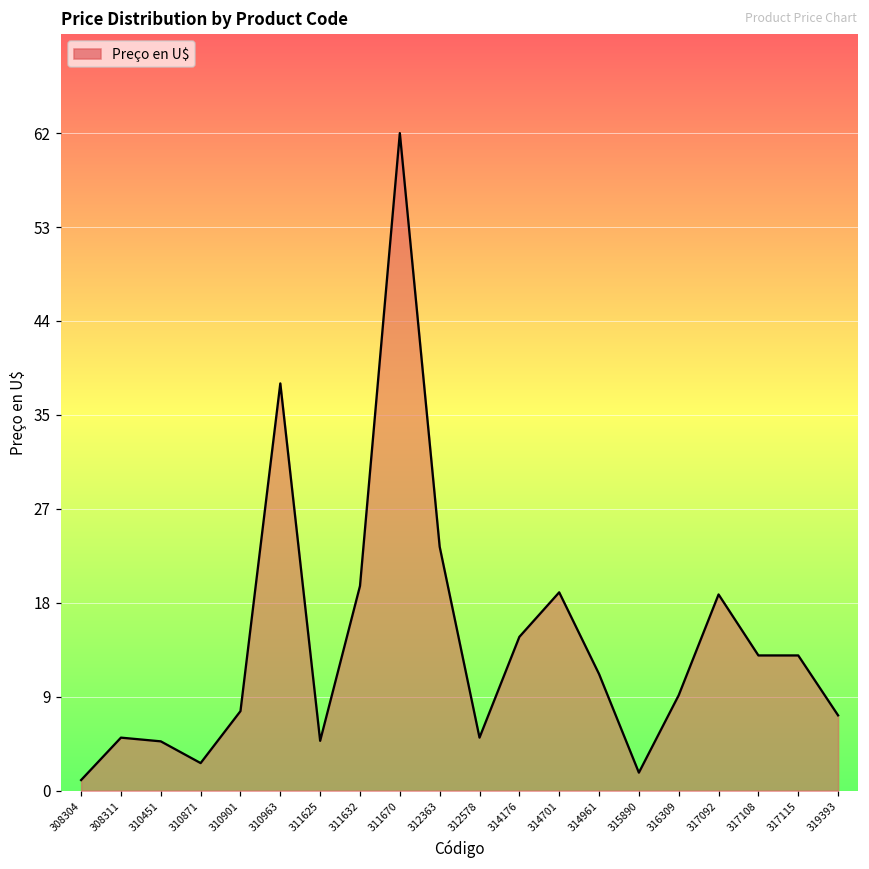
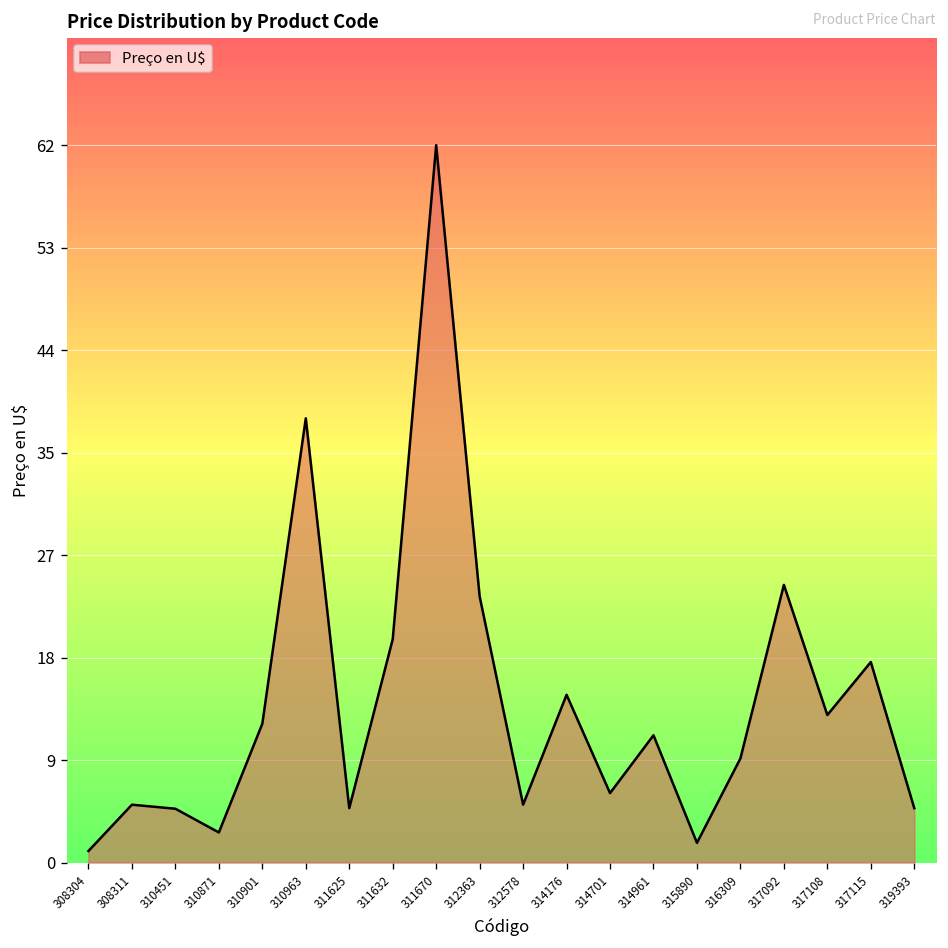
  {
    "308304": 1,
    "308311": 5,
    "310451": 5,
    "310871": 3,
-   "310901": 8,
+   "310901": 12,
    "310963": 38,
    "311625": 5,
    "311632": 19,
    "311670": 62,
    "312363": 23,
    "312578": 5,
    "314176": 15,
-   "314701": 19,
+   "314701": 6,
    "314961": 11,
    "315890": 2,
    "316309": 9,
-   "317092": 19,
+   "317092": 24,
    "317108": 13,
-   "317115": 13,
-   "319393": 7
+   "317115": 17,
+   "319393": 5
  }
